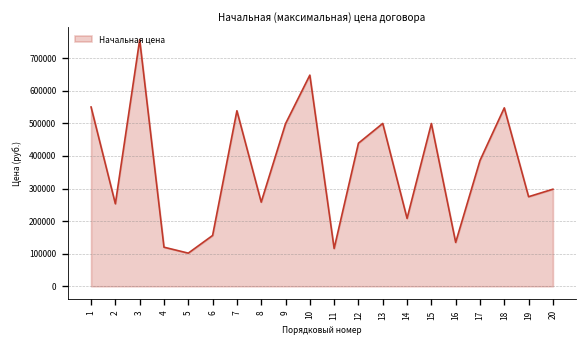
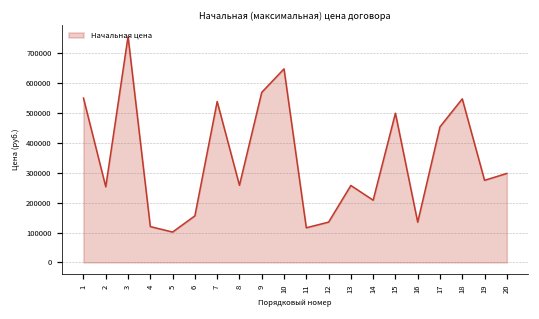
  {
    "1": 550000,
    "2": 250000,
    "3": 760000,
    "4": 120000,
    "5": 100000,
    "6": 160000,
    "7": 540000,
    "8": 260000,
-   "9": 500000,
+   "9": 570000,
    "10": 650000,
    "11": 120000,
-   "12": 440000,
-   "13": 500000,
+   "12": 140000,
+   "13": 260000,
    "14": 210000,
    "15": 500000,
    "16": 130000,
-   "17": 390000,
+   "17": 450000,
    "18": 550000,
    "19": 280000,
    "20": 300000
  }
